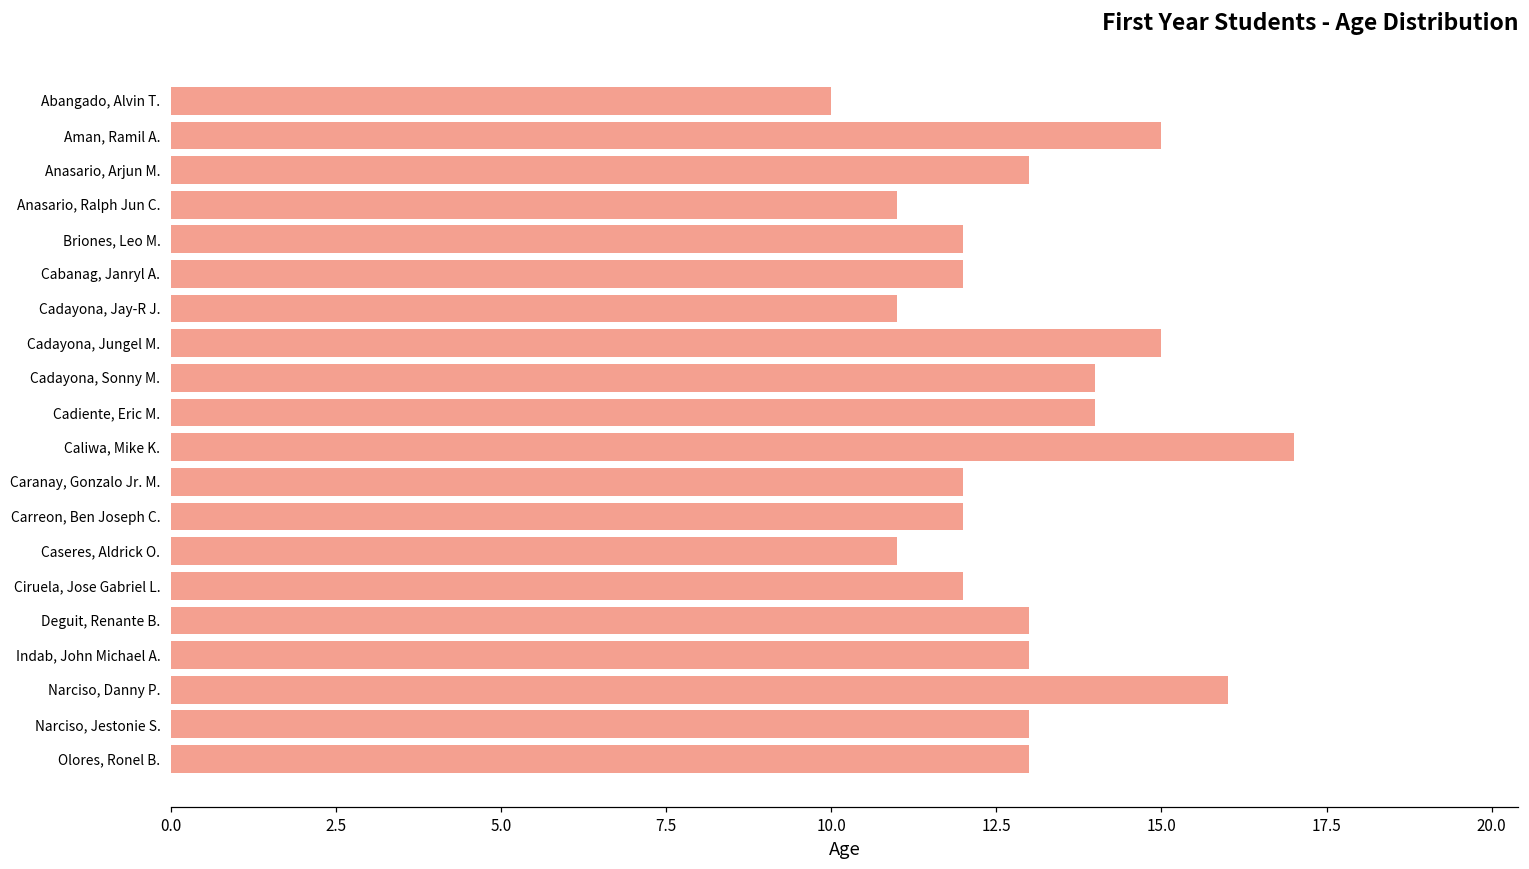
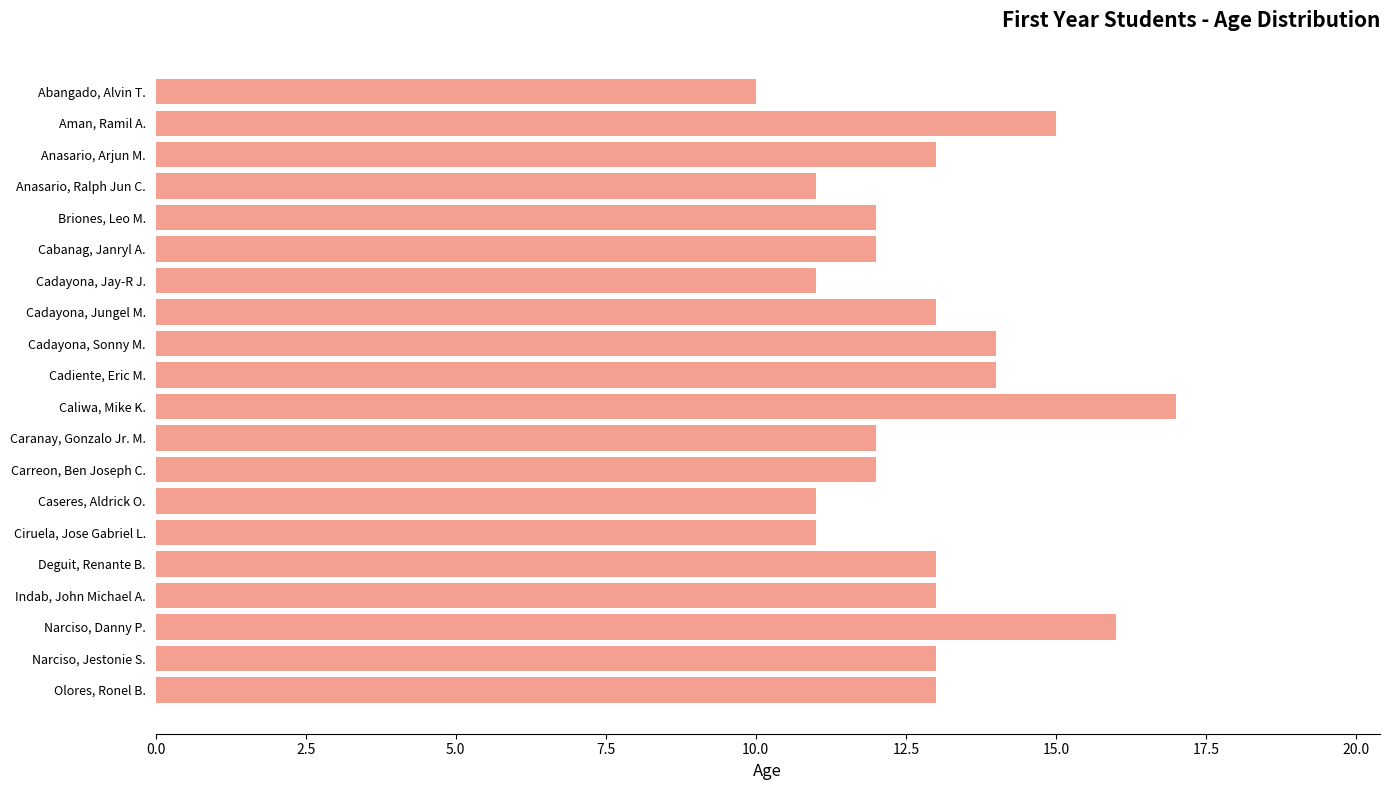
  {
    "Abangado, Alvin T.": 10,
    "Aman, Ramil A.": 15,
    "Anasario, Arjun M.": 13,
    "Anasario, Ralph Jun C.": 11,
    "Briones, Leo M.": 12,
    "Cabanag, Janryl A.": 12,
    "Cadayona, Jay-R J.": 11,
-   "Cadayona, Jungel M.": 15,
+   "Cadayona, Jungel M.": 13,
    "Cadayona, Sonny M.": 14,
    "Cadiente, Eric M.": 14,
    "Caliwa, Mike K.": 17,
    "Caranay, Gonzalo Jr. M.": 12,
    "Carreon, Ben Joseph C.": 12,
    "Caseres, Aldrick O.": 11,
-   "Ciruela, Jose Gabriel L.": 12,
+   "Ciruela, Jose Gabriel L.": 11,
    "Deguit, Renante B.": 13,
    "Indab, John Michael A.": 13,
    "Narciso, Danny P.": 16,
    "Narciso, Jestonie S.": 13,
    "Olores, Ronel B.": 13
  }
